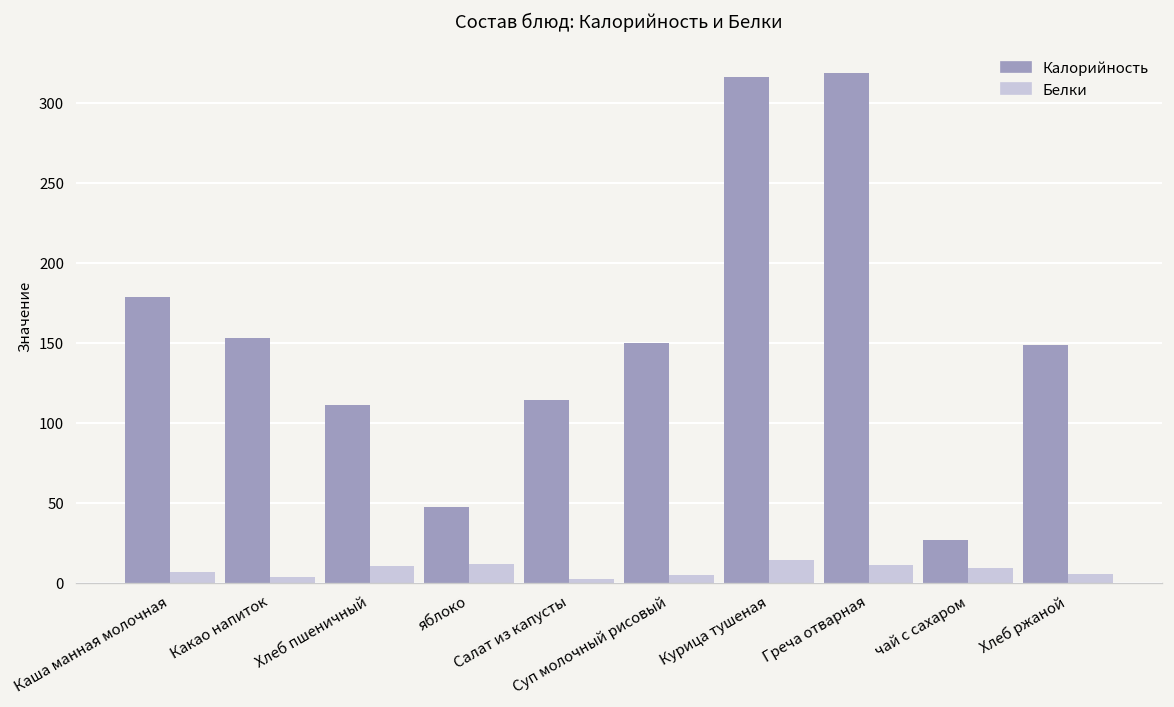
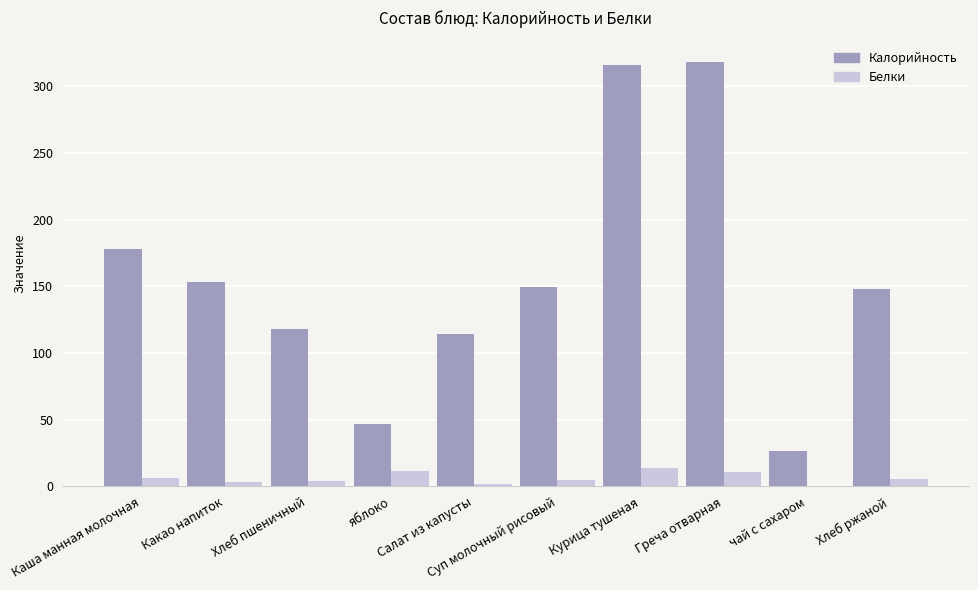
  {
    "Калорийность": {
      "Каша манная молочная": 178,
      "Какао напиток": 153,
-     "Хлеб пшеничный": 111,
+     "Хлеб пшеничный": 118,
      "яблоко": 47,
      "Салат из капусты": 114,
      "Суп молочный рисовый": 150,
      "Курица тушеная": 316,
      "Греча отварная": 319,
      "чай с сахаром": 27,
      "Хлеб ржаной": 148
    },
    "Белки": {
      "Каша манная молочная": 7,
      "Какао напиток": 4,
-     "Хлеб пшеничный": 10,
+     "Хлеб пшеничный": 4,
      "яблоко": 11,
      "Салат из капусты": 2,
      "Суп молочный рисовый": 5,
      "Курица тушеная": 14,
      "Греча отварная": 11,
-     "чай с сахаром": 9,
+     "чай с сахаром": 0,
      "Хлеб ржаной": 5
    }
  }
